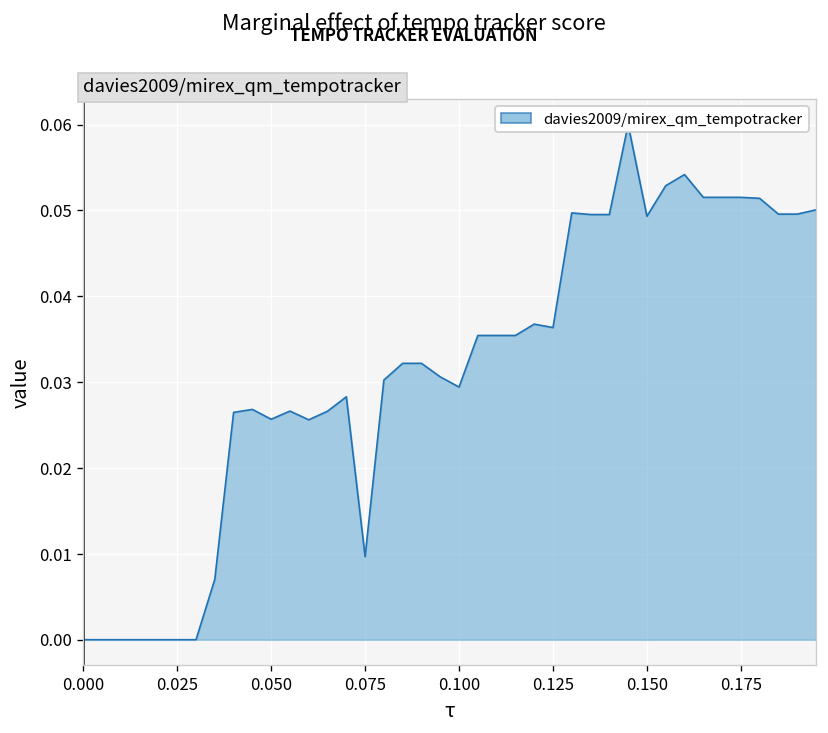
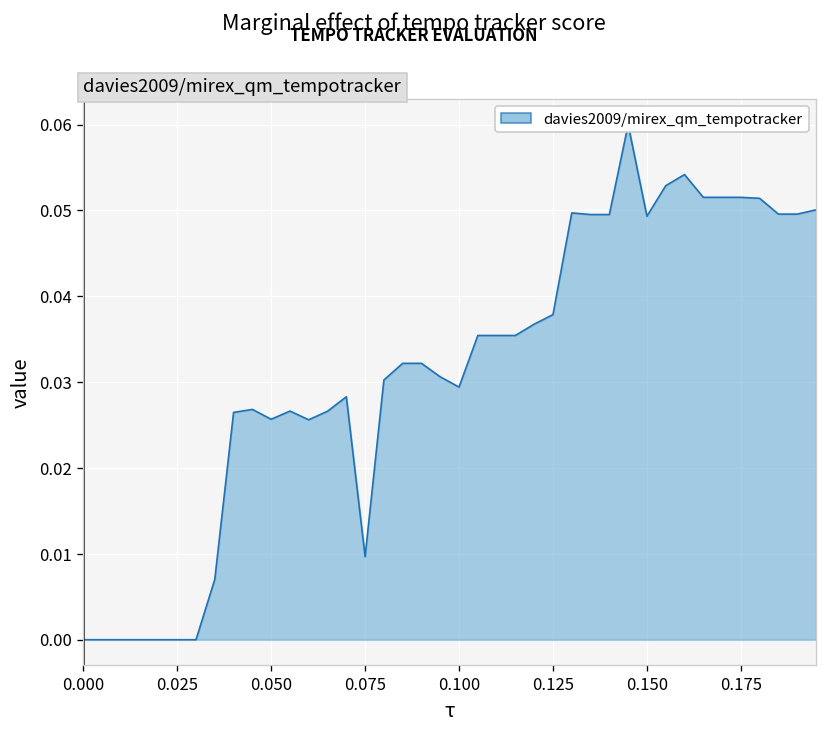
  {
    "0.000": 0.000,
    "0.025": 0.000,
    "0.050": 0.026,
    "0.075": 0.010,
    "0.100": 0.029,
-   "0.125": 0.036,
+   "0.125": 0.038,
    "0.150": 0.049,
    "0.175": 0.052
  }
